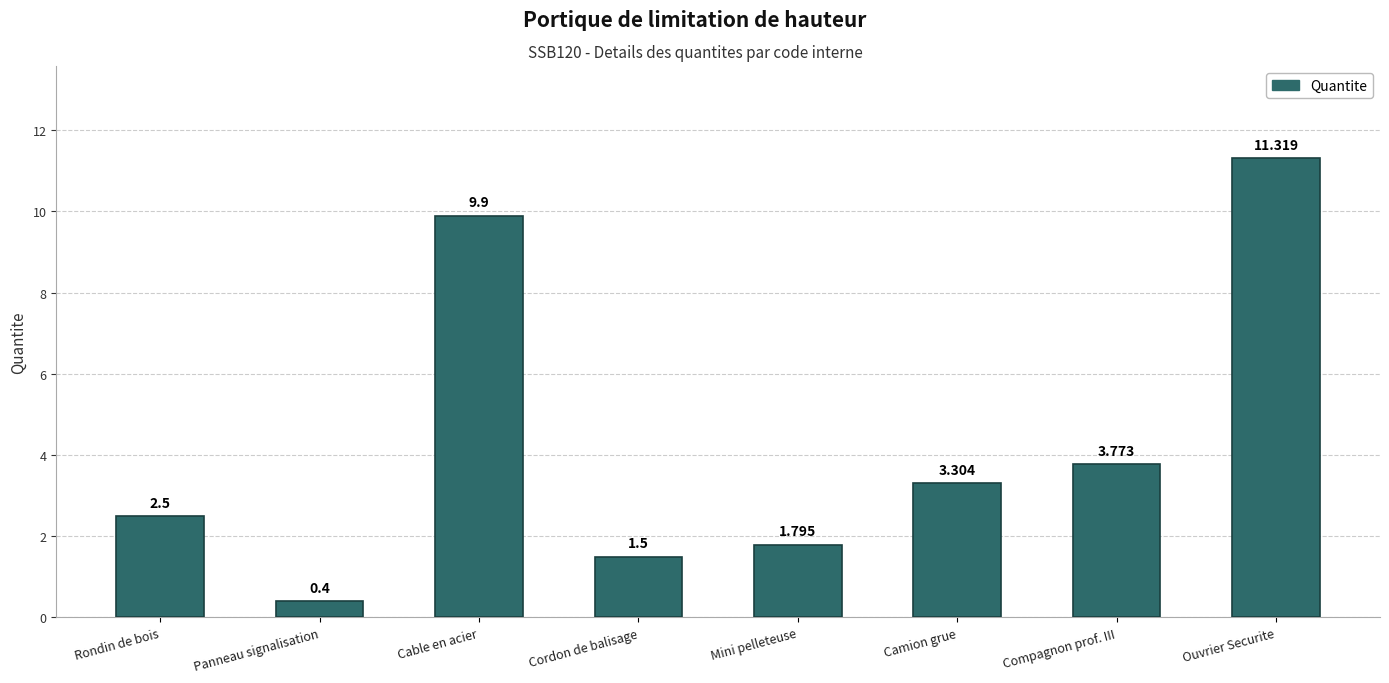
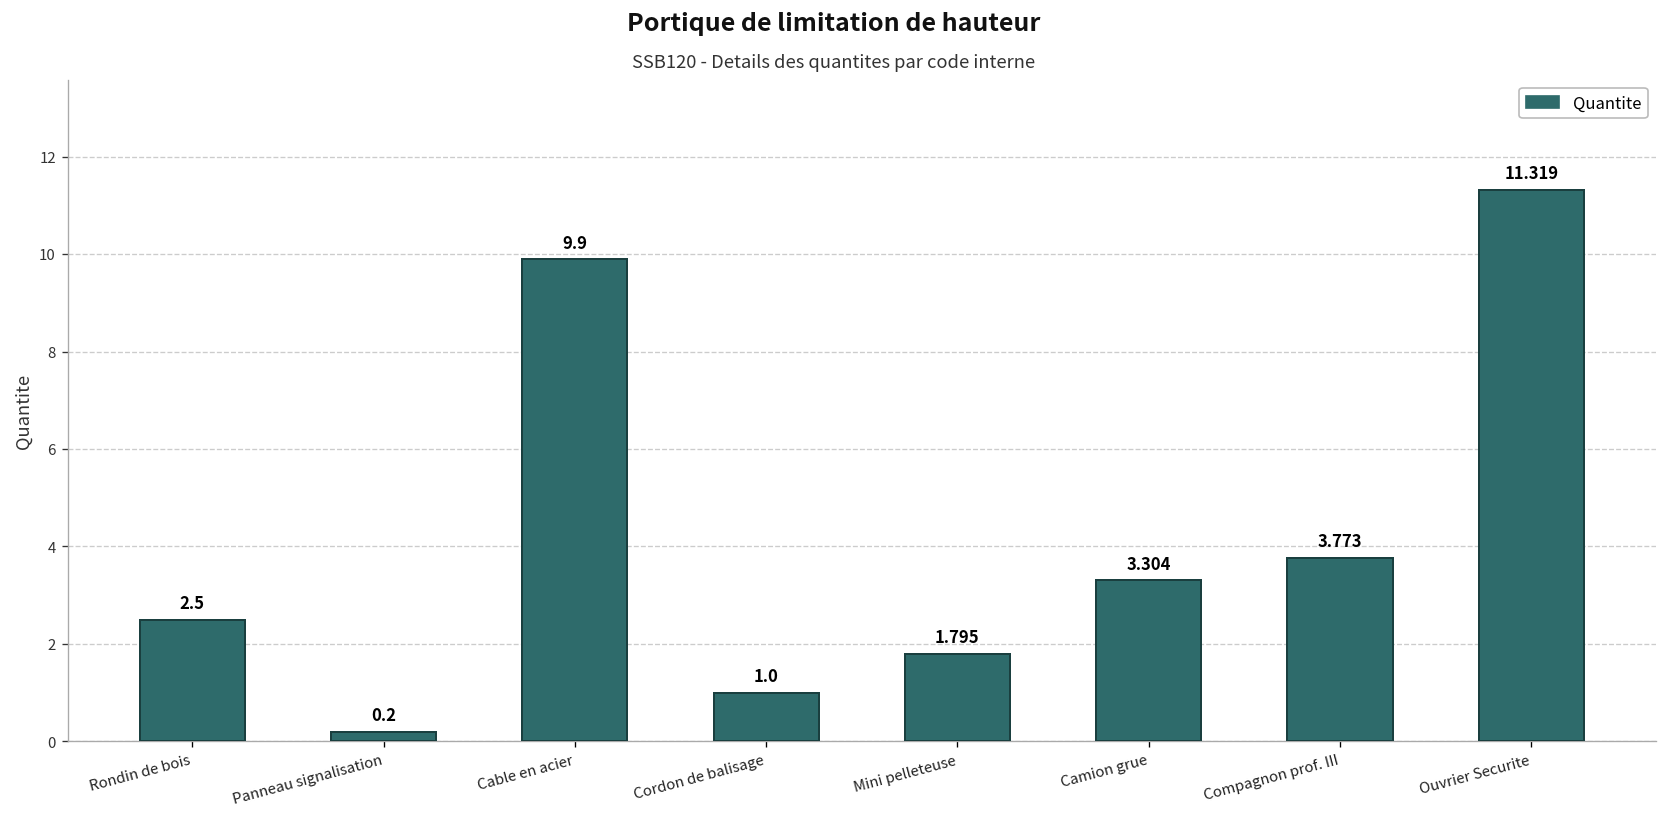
  {
    "Rondin de bois": 2.5,
-   "Panneau signalisation": 0.4,
+   "Panneau signalisation": 0.2,
    "Cable en acier": 9.9,
-   "Cordon de balisage": 1.5,
+   "Cordon de balisage": 1.0,
    "Mini pelleteuse": 1.795,
    "Camion grue": 3.304,
    "Compagnon prof. III": 3.773,
    "Ouvrier Securite": 11.319
  }
